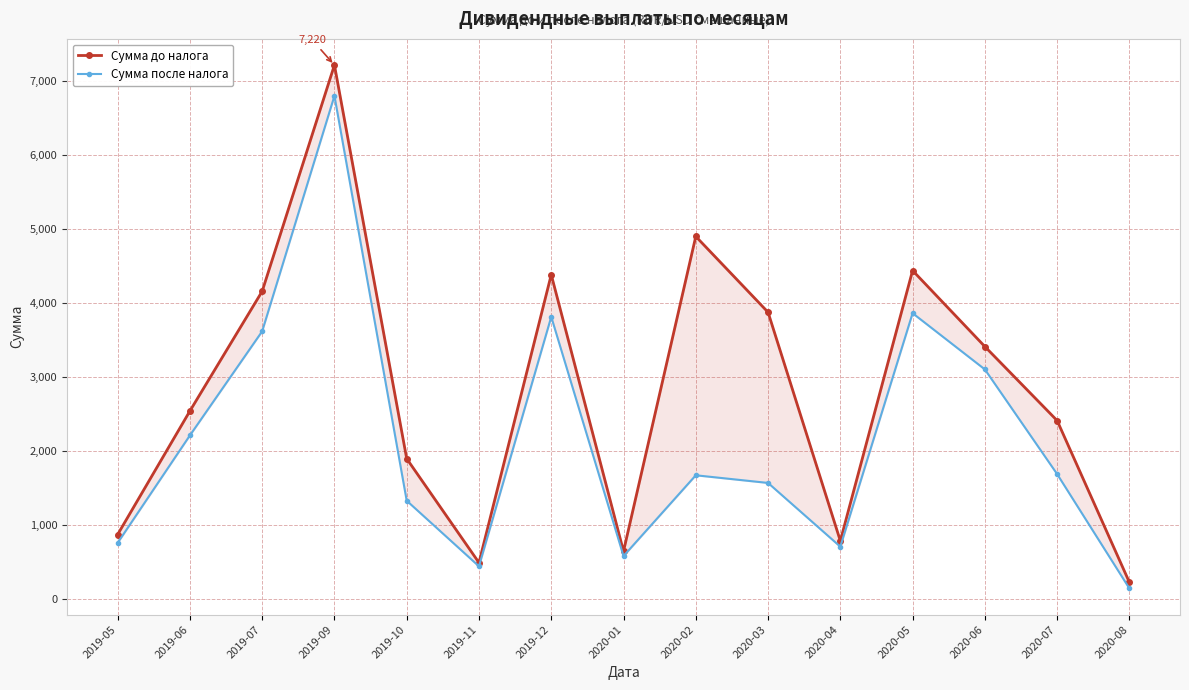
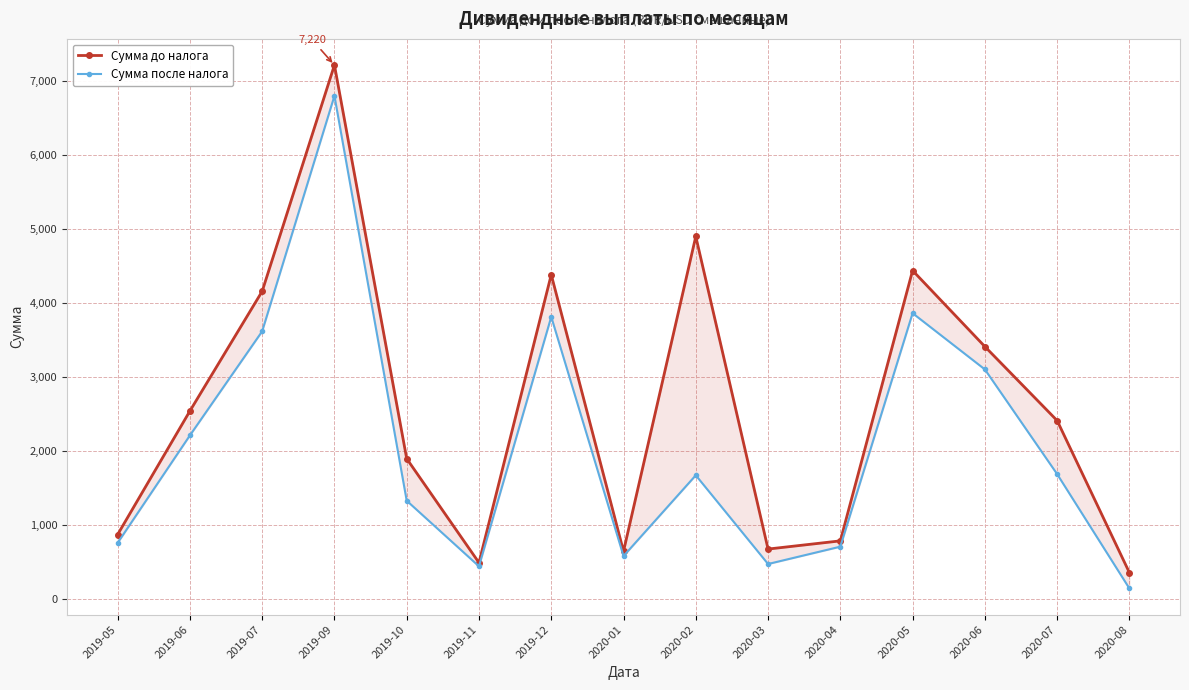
  {
    "Сумма до налога": {
      "2019-05": "900",
      "2019-06": "2,500",
      "2019-07": "4,200",
      "2019-10": "1,900",
      "2019-11": "500",
      "2019-12": "4,400",
      "2020-01": "600",
      "2020-02": "4,900",
-     "2020-03": "3,900",
+     "2020-03": "700",
      "2020-04": "800",
      "2020-05": "4,400",
      "2020-06": "3,400",
      "2020-07": "2,400",
-     "2020-08": "200"
+     "2020-08": "400"
    },
    "Сумма после налога": {
      "2019-05": "800",
      "2019-06": "2,200",
      "2019-07": "3,600",
      "2019-09": "6,800",
      "2019-10": "1,300",
      "2019-11": "400",
      "2019-12": "3,800",
      "2020-01": "600",
      "2020-02": "1,700",
-     "2020-03": "1,600",
+     "2020-03": "500",
      "2020-04": "700",
      "2020-05": "3,900",
      "2020-06": "3,100",
      "2020-07": "1,700",
      "2020-08": "100"
    }
  }
